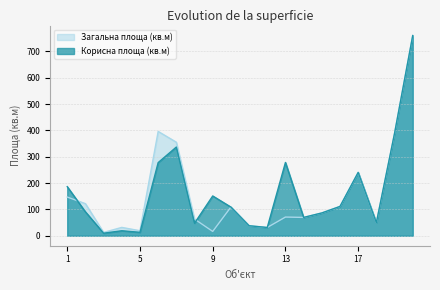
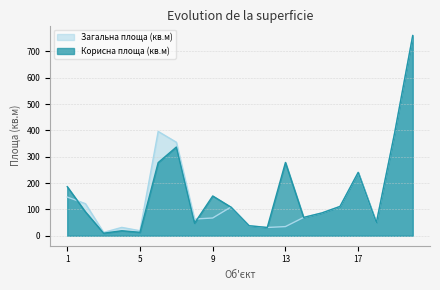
  {
    "Загальна площа (кв.м)": {
      "1": 150,
-     "9": 20,
-     "13": 70
+     "9": 70,
+     "13": 30
    },
    "Корисна площа (кв.м)": {
      "1": 190,
      "9": 150,
      "13": 280
    }
  }
